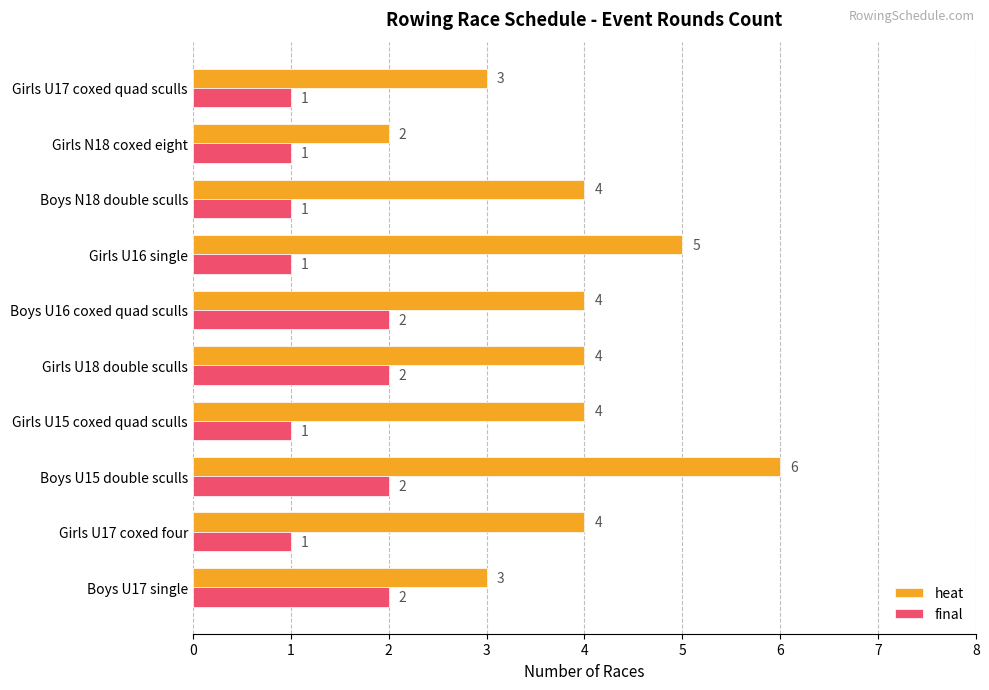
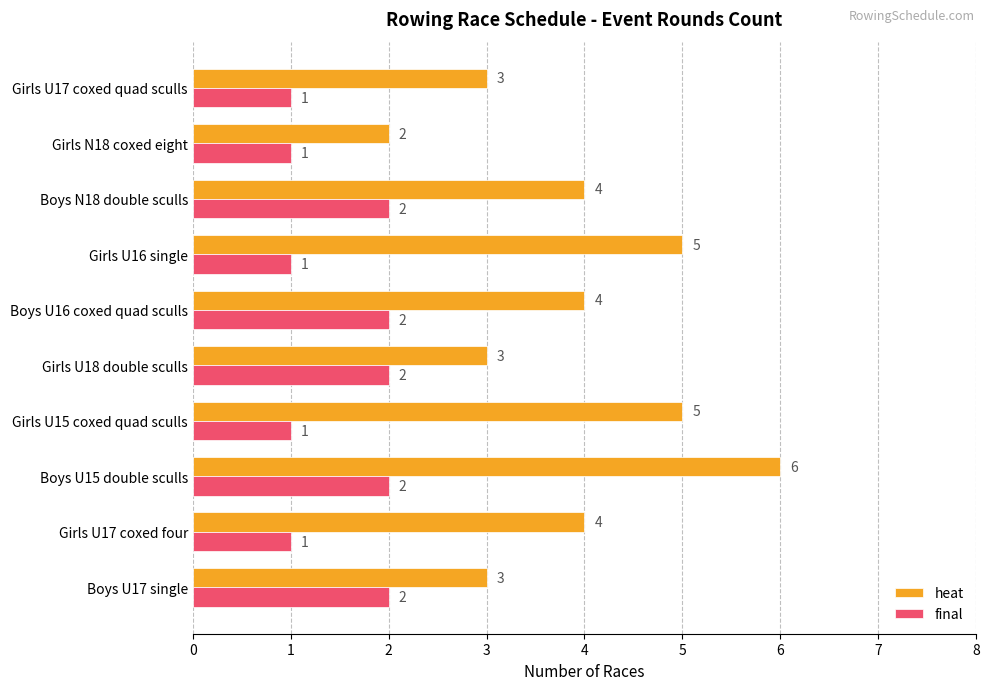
  {
    "heat": {
      "Girls U17 coxed quad sculls": 3,
      "Girls N18 coxed eight": 2,
      "Boys N18 double sculls": 4,
      "Girls U16 single": 5,
      "Boys U16 coxed quad sculls": 4,
-     "Girls U18 double sculls": 4,
-     "Girls U15 coxed quad sculls": 4,
+     "Girls U18 double sculls": 3,
+     "Girls U15 coxed quad sculls": 5,
      "Boys U15 double sculls": 6,
      "Girls U17 coxed four": 4,
      "Boys U17 single": 3
    },
    "final": {
      "Girls U17 coxed quad sculls": 1,
      "Girls N18 coxed eight": 1,
-     "Boys N18 double sculls": 1,
+     "Boys N18 double sculls": 2,
      "Girls U16 single": 1,
      "Boys U16 coxed quad sculls": 2,
      "Girls U18 double sculls": 2,
      "Girls U15 coxed quad sculls": 1,
      "Boys U15 double sculls": 2,
      "Girls U17 coxed four": 1,
      "Boys U17 single": 2
    }
  }
